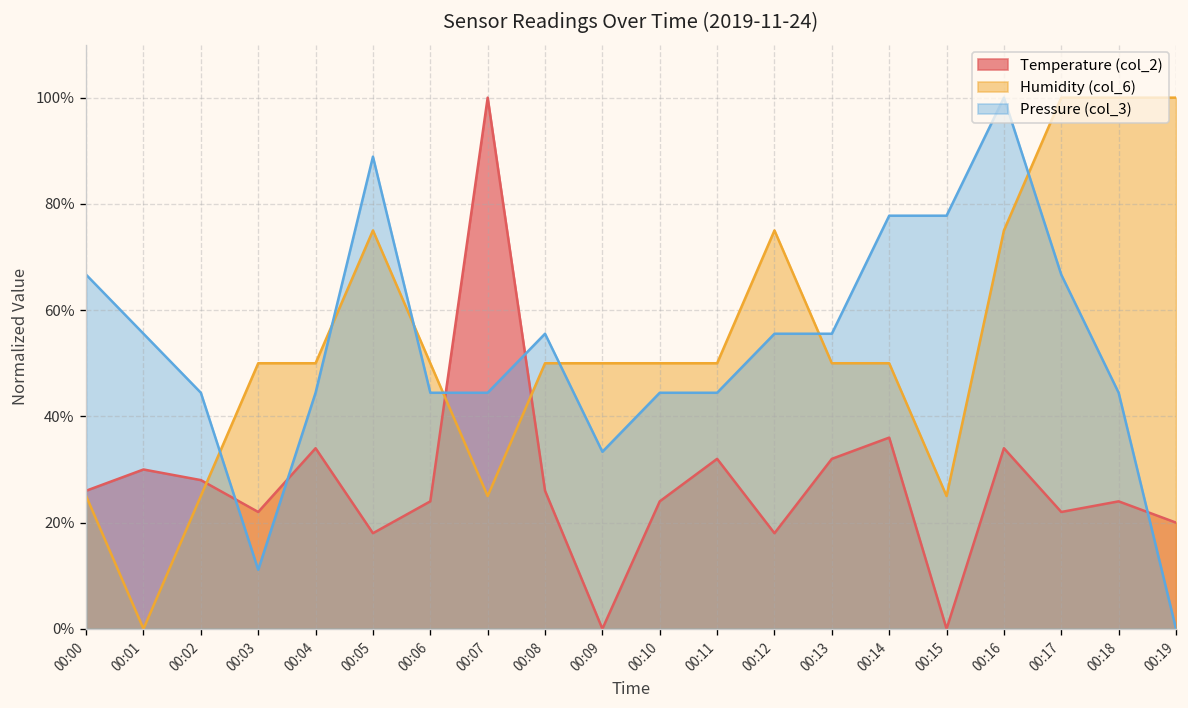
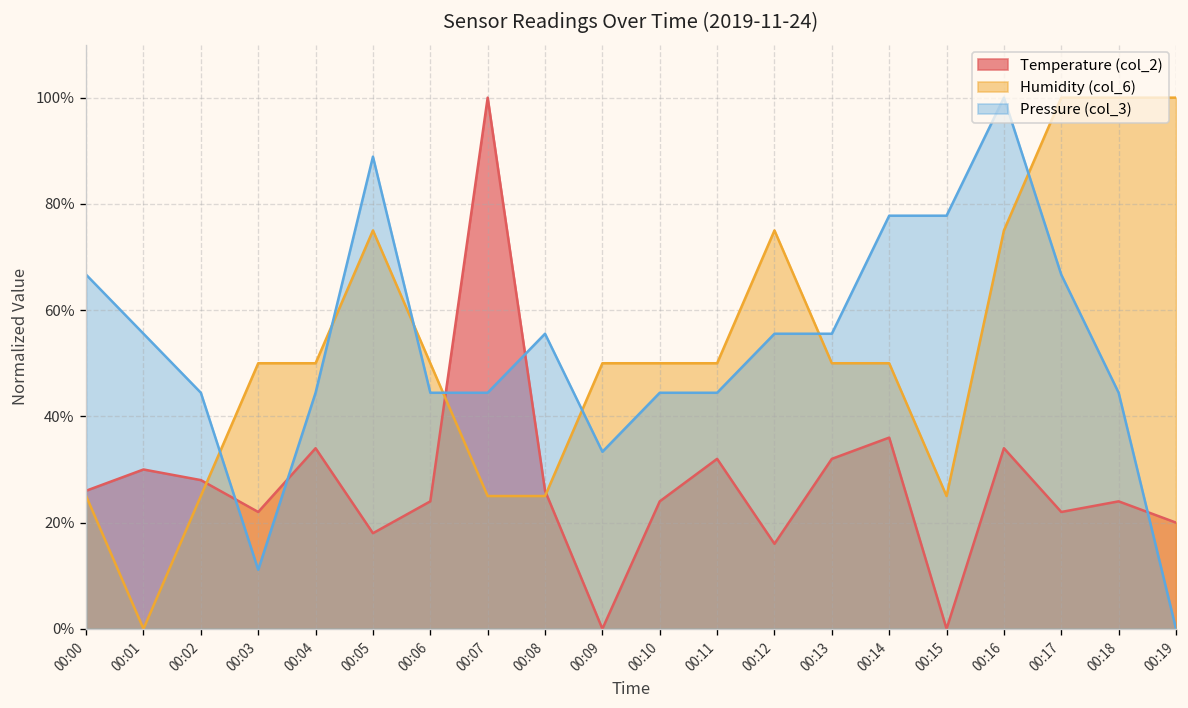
  {
    "Temperature (col_2)": {
      "00:00": "26%",
      "00:01": "30%",
      "00:02": "28%",
      "00:03": "22%",
      "00:04": "34%",
      "00:05": "18%",
      "00:06": "24%",
      "00:07": "100%",
      "00:08": "26%",
      "00:09": "0%",
      "00:10": "24%",
      "00:11": "32%",
-     "00:12": "18%",
+     "00:12": "16%",
      "00:13": "32%",
      "00:14": "36%",
      "00:15": "0%",
      "00:16": "34%",
      "00:17": "22%",
      "00:18": "24%",
      "00:19": "20%"
    },
    "Humidity (col_6)": {
      "00:00": "25%",
      "00:01": "0%",
      "00:02": "25%",
      "00:03": "50%",
      "00:04": "50%",
      "00:05": "75%",
      "00:06": "50%",
      "00:07": "25%",
-     "00:08": "50%",
+     "00:08": "25%",
      "00:09": "50%",
      "00:10": "50%",
      "00:11": "50%",
      "00:12": "75%",
      "00:13": "50%",
      "00:14": "50%",
      "00:15": "25%",
      "00:16": "75%",
      "00:19": "100%"
    },
    "Pressure (col_3)": {
      "00:00": "67%",
      "00:01": "56%",
      "00:02": "44%",
      "00:03": "11%",
      "00:04": "44%",
      "00:05": "89%",
      "00:06": "44%",
      "00:07": "44%",
      "00:08": "56%",
      "00:09": "33%",
      "00:10": "44%",
      "00:11": "44%",
      "00:12": "56%",
      "00:13": "56%",
      "00:14": "78%",
      "00:15": "78%",
      "00:17": "67%",
      "00:18": "44%",
      "00:19": "0%"
    }
  }
